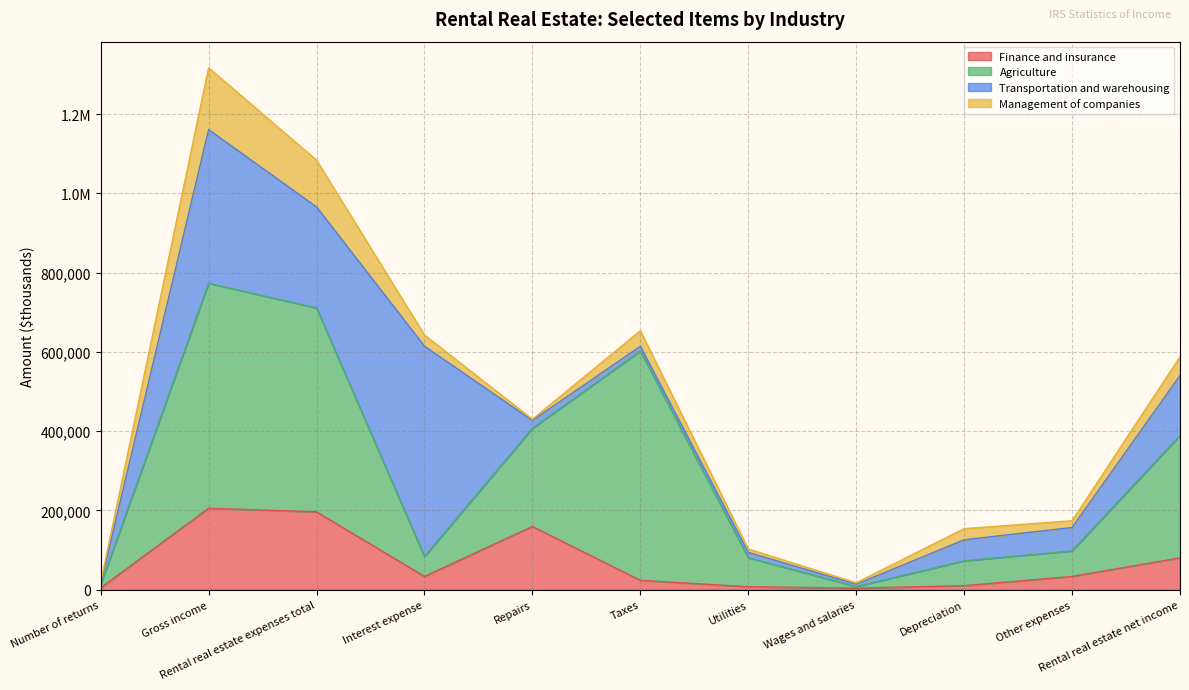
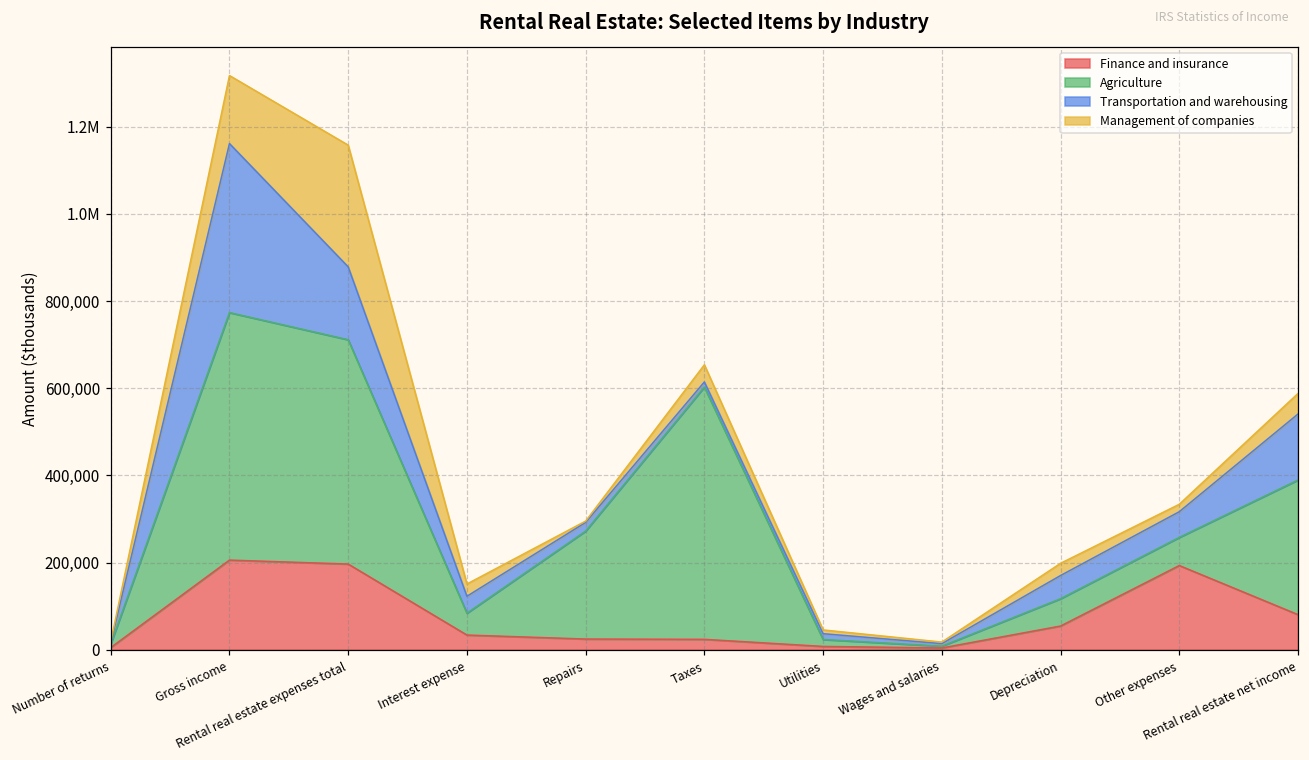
  {
    "Finance and insurance": {
      "Number of returns": "0",
      "Gross income": "210,000",
      "Rental real estate expenses total": "200,000",
      "Interest expense": "30,000",
-     "Repairs": "160,000",
+     "Repairs": "20,000",
      "Taxes": "20,000",
      "Utilities": "10,000",
-     "Depreciation": "10,000",
-     "Other expenses": "30,000",
+     "Depreciation": "50,000",
+     "Other expenses": "190,000",
      "Rental real estate net income": "80,000"
    },
    "Agriculture": {
      "Gross income": "570,000",
      "Rental real estate expenses total": "510,000",
      "Interest expense": "50,000",
      "Repairs": "250,000",
      "Taxes": "580,000",
-     "Utilities": "70,000",
+     "Utilities": "20,000",
      "Depreciation": "60,000",
      "Other expenses": "60,000",
      "Rental real estate net income": "310,000"
    },
    "Transportation and warehousing": {
      "Gross income": "390,000",
-     "Rental real estate expenses total": "250,000",
-     "Interest expense": "530,000",
+     "Rental real estate expenses total": "170,000",
+     "Interest expense": "40,000",
      "Taxes": "10,000",
      "Utilities": "10,000",
      "Depreciation": "50,000",
      "Other expenses": "60,000",
      "Rental real estate net income": "150,000"
    },
    "Management of companies": {
      "Gross income": "160,000",
-     "Rental real estate expenses total": "120,000",
+     "Rental real estate expenses total": "280,000",
      "Interest expense": "30,000",
      "Taxes": "40,000",
      "Utilities": "10,000",
      "Depreciation": "30,000",
      "Other expenses": "20,000",
      "Rental real estate net income": "50,000"
    }
  }
